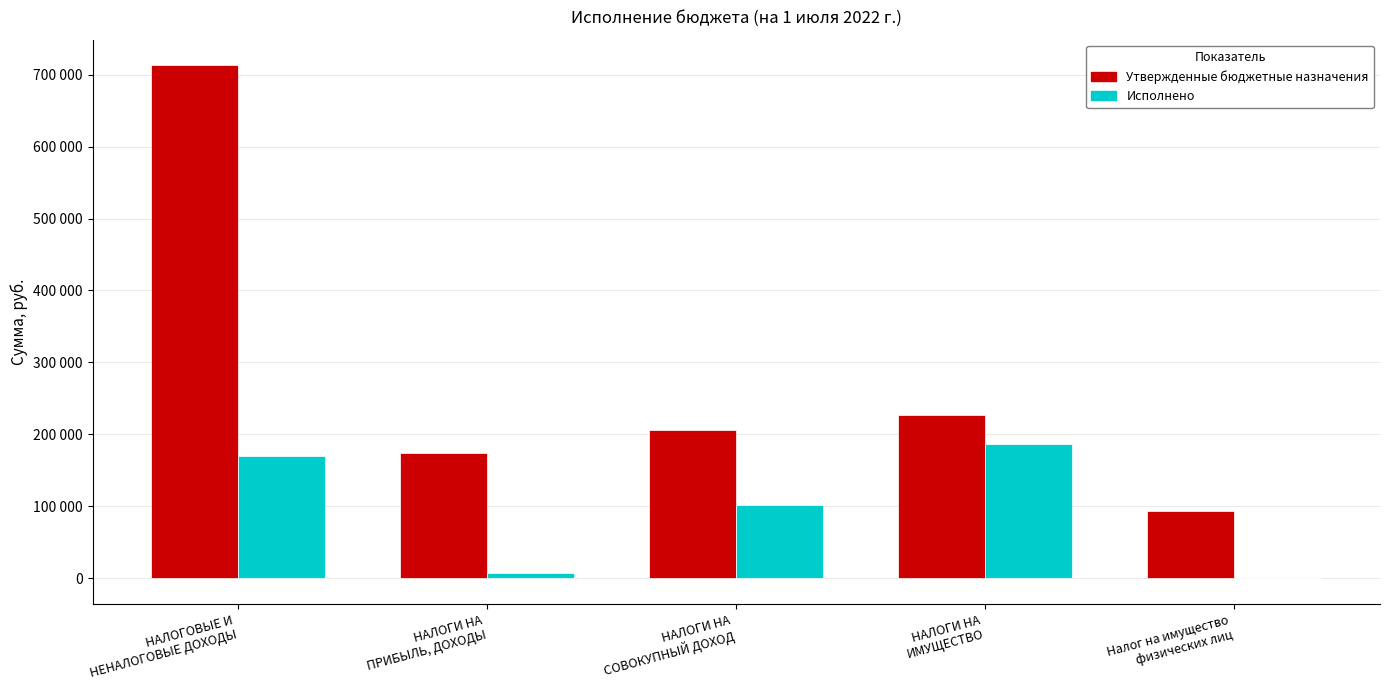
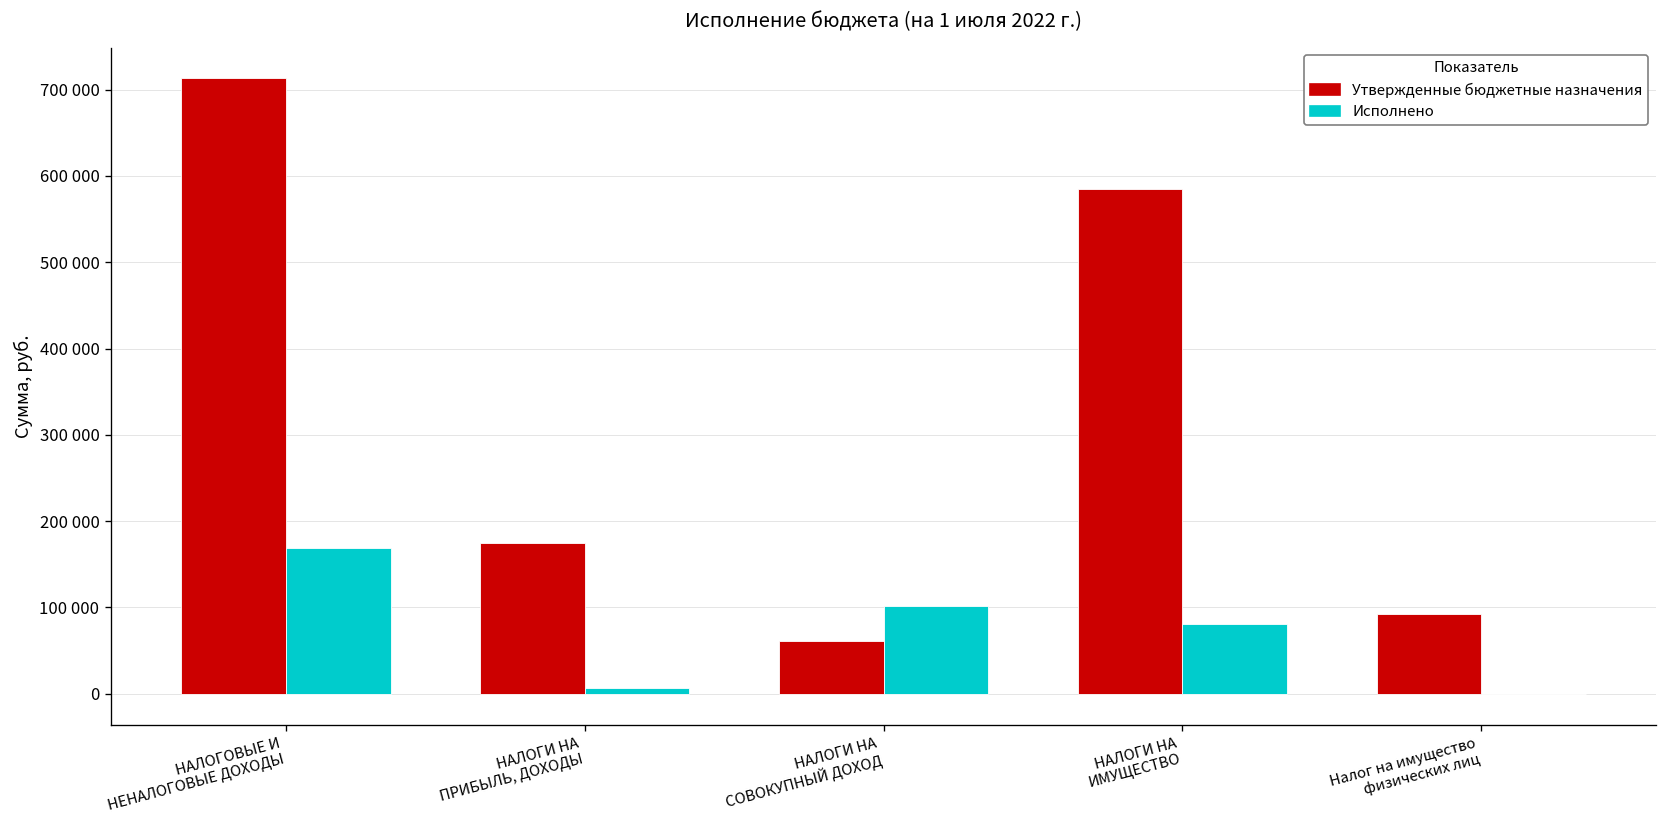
  {
    "Утвержденные бюджетные назначения": {
      "НАЛОГОВЫЕ И НЕНАЛОГОВЫЕ ДОХОДЫ": 710000,
      "НАЛОГИ НА ПРИБЫЛЬ, ДОХОДЫ": 170000,
-     "НАЛОГИ НА СОВОКУПНЫЙ ДОХОД": 210000,
-     "НАЛОГИ НА ИМУЩЕСТВО": 230000,
+     "НАЛОГИ НА СОВОКУПНЫЙ ДОХОД": 60000,
+     "НАЛОГИ НА ИМУЩЕСТВО": 580000,
      "Налог на имущество физических лиц": 90000
    },
    "Исполнено": {
      "НАЛОГОВЫЕ И НЕНАЛОГОВЫЕ ДОХОДЫ": 170000,
      "НАЛОГИ НА ПРИБЫЛЬ, ДОХОДЫ": 10000,
      "НАЛОГИ НА СОВОКУПНЫЙ ДОХОД": 100000,
-     "НАЛОГИ НА ИМУЩЕСТВО": 190000
+     "НАЛОГИ НА ИМУЩЕСТВО": 80000
    }
  }
